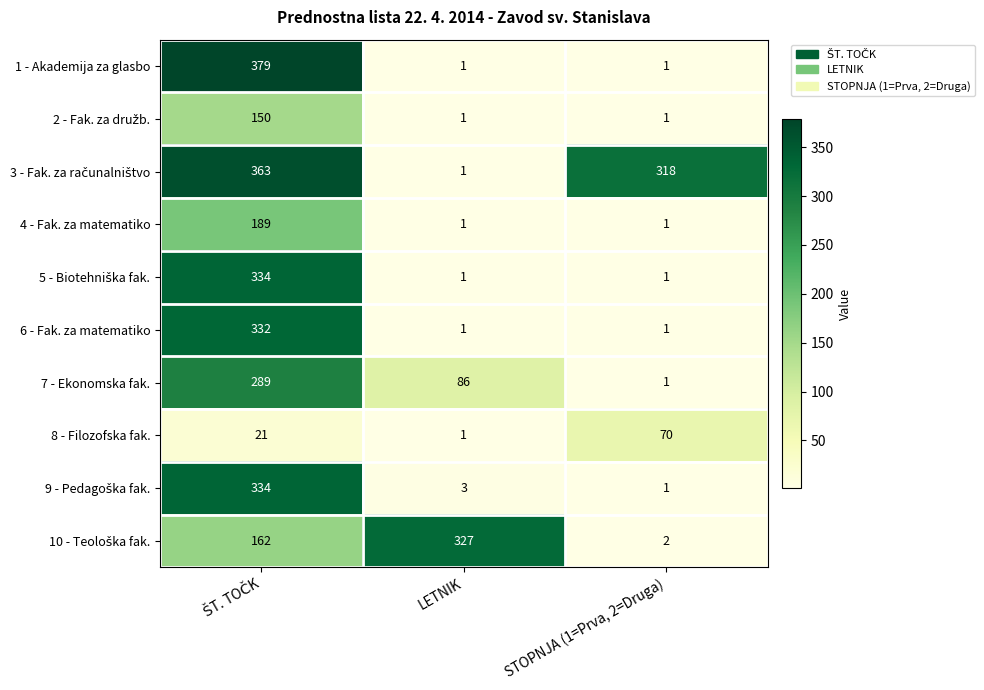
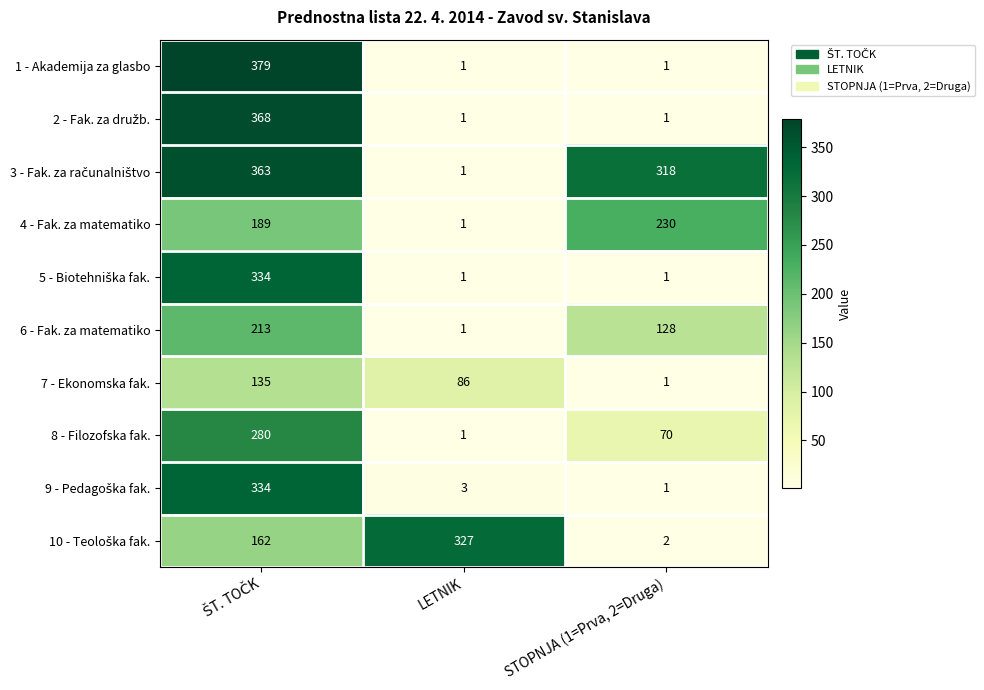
  {
    "1 - Akademija za glasbo": {
      "ŠT. TOČK": 379,
      "LETNIK": 1,
      "STOPNJA (1=Prva, 2=Druga)": 1
    },
    "2 - Fak. za družb.": {
-     "ŠT. TOČK": 150,
+     "ŠT. TOČK": 368,
      "LETNIK": 1,
      "STOPNJA (1=Prva, 2=Druga)": 1
    },
    "3 - Fak. za računalništvo": {
      "ŠT. TOČK": 363,
      "LETNIK": 1,
      "STOPNJA (1=Prva, 2=Druga)": 318
    },
    "4 - Fak. za matematiko": {
      "ŠT. TOČK": 189,
      "LETNIK": 1,
-     "STOPNJA (1=Prva, 2=Druga)": 1
+     "STOPNJA (1=Prva, 2=Druga)": 230
    },
    "5 - Biotehniška fak.": {
      "ŠT. TOČK": 334,
      "LETNIK": 1,
      "STOPNJA (1=Prva, 2=Druga)": 1
    },
    "6 - Fak. za matematiko": {
-     "ŠT. TOČK": 332,
+     "ŠT. TOČK": 213,
      "LETNIK": 1,
-     "STOPNJA (1=Prva, 2=Druga)": 1
+     "STOPNJA (1=Prva, 2=Druga)": 128
    },
    "7 - Ekonomska fak.": {
-     "ŠT. TOČK": 289,
+     "ŠT. TOČK": 135,
      "LETNIK": 86,
      "STOPNJA (1=Prva, 2=Druga)": 1
    },
    "8 - Filozofska fak.": {
-     "ŠT. TOČK": 21,
+     "ŠT. TOČK": 280,
      "LETNIK": 1,
      "STOPNJA (1=Prva, 2=Druga)": 70
    },
    "9 - Pedagoška fak.": {
      "ŠT. TOČK": 334,
      "LETNIK": 3,
      "STOPNJA (1=Prva, 2=Druga)": 1
    },
    "10 - Teološka fak.": {
      "ŠT. TOČK": 162,
      "LETNIK": 327,
      "STOPNJA (1=Prva, 2=Druga)": 2
    }
  }
